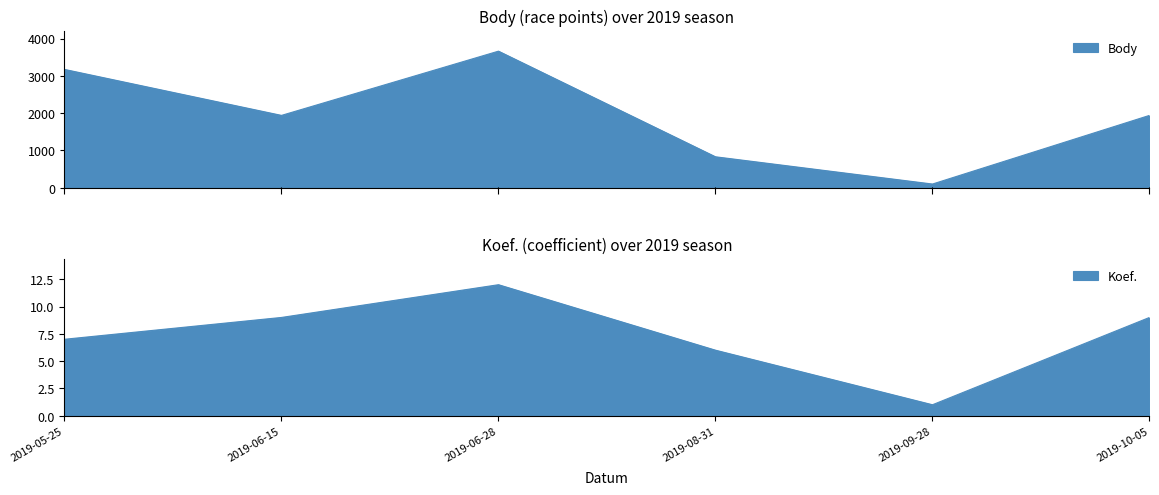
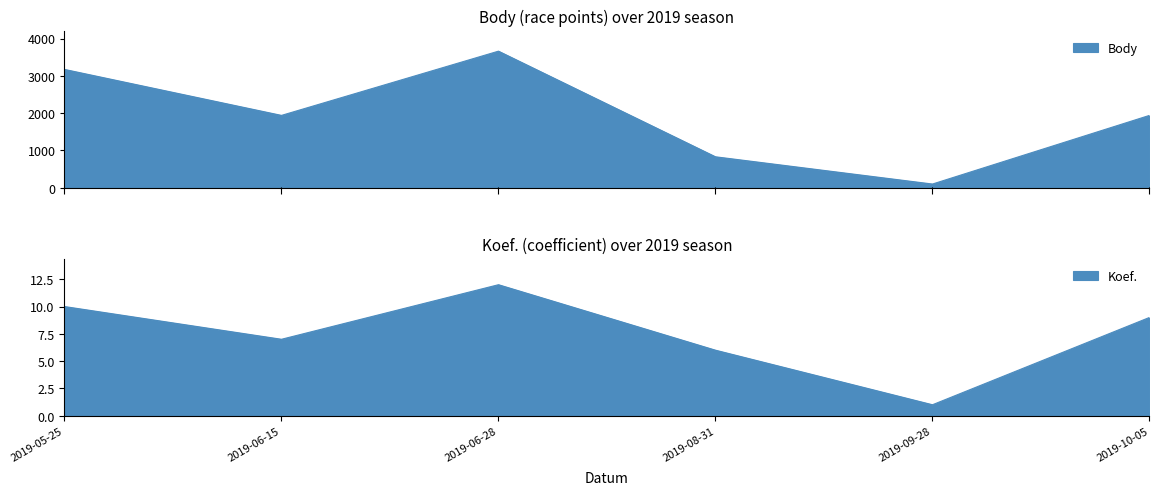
  {
    "Koef. (coefficient) over 2019 season": {
-     "2019-05-25": 7,
-     "2019-06-15": 9,
+     "2019-05-25": 10,
+     "2019-06-15": 7,
      "2019-06-28": 12,
      "2019-08-31": 6,
      "2019-09-28": 1,
      "2019-10-05": 9
    }
  }
